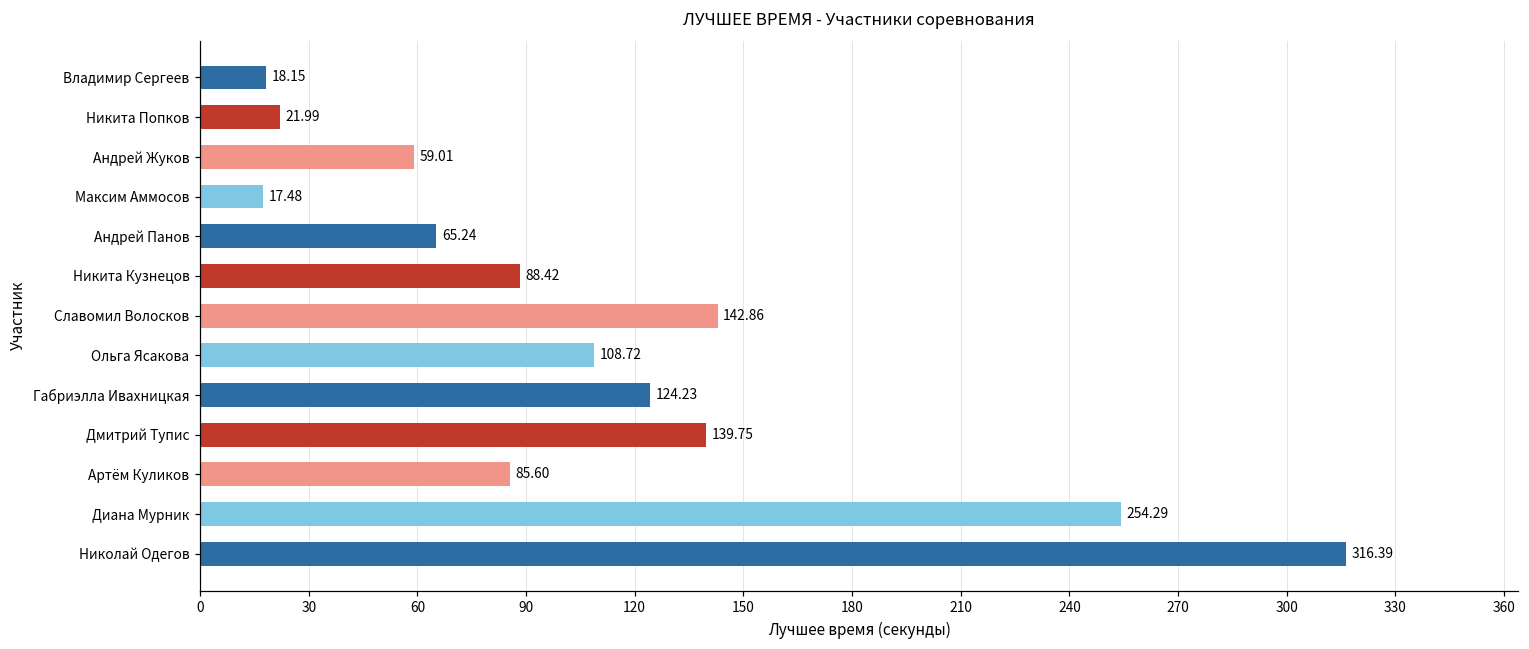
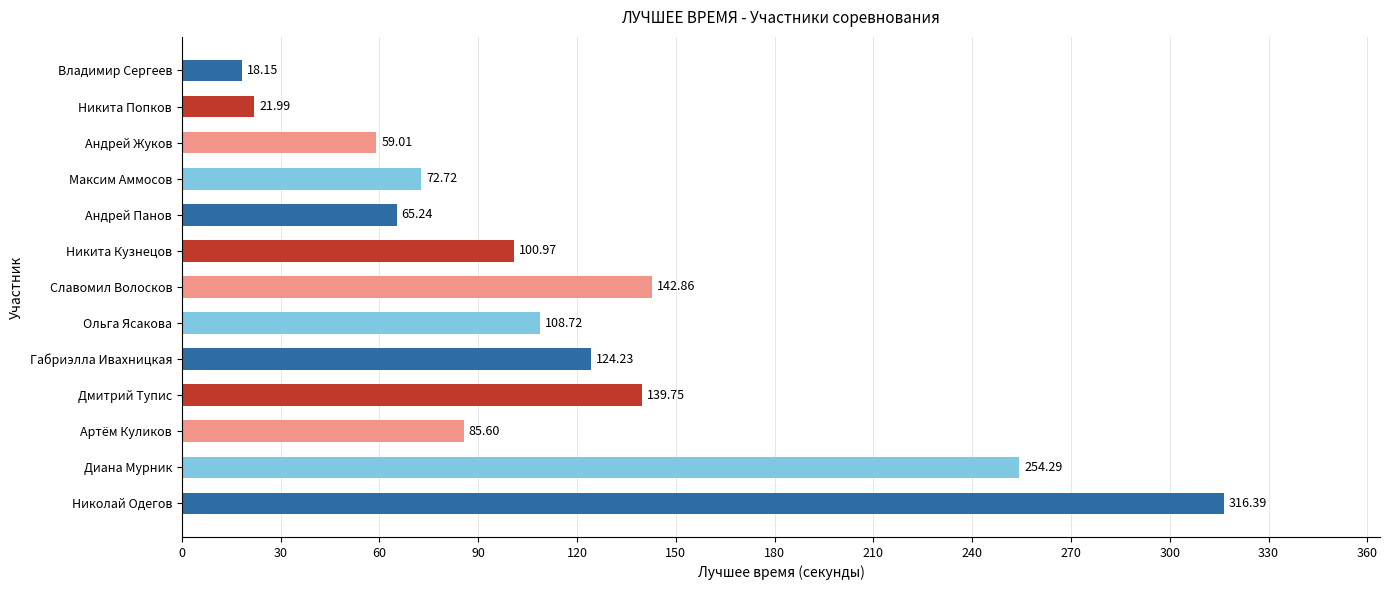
  {
    "Владимир Сергеев": 18.15,
    "Никита Попков": 21.99,
    "Андрей Жуков": 59.01,
-   "Максим Аммосов": 17.48,
+   "Максим Аммосов": 72.72,
    "Андрей Панов": 65.24,
-   "Никита Кузнецов": 88.42,
+   "Никита Кузнецов": 100.97,
    "Славомил Волосков": 142.86,
    "Ольга Ясакова": 108.72,
    "Габриэлла Ивахницкая": 124.23,
    "Дмитрий Тупис": 139.75,
    "Артём Куликов": 85.60,
    "Диана Мурник": 254.29,
    "Николай Одегов": 316.39
  }
